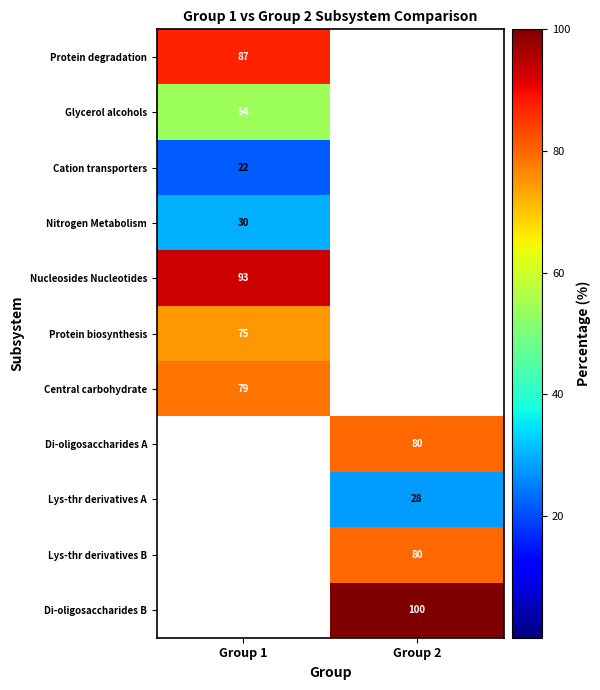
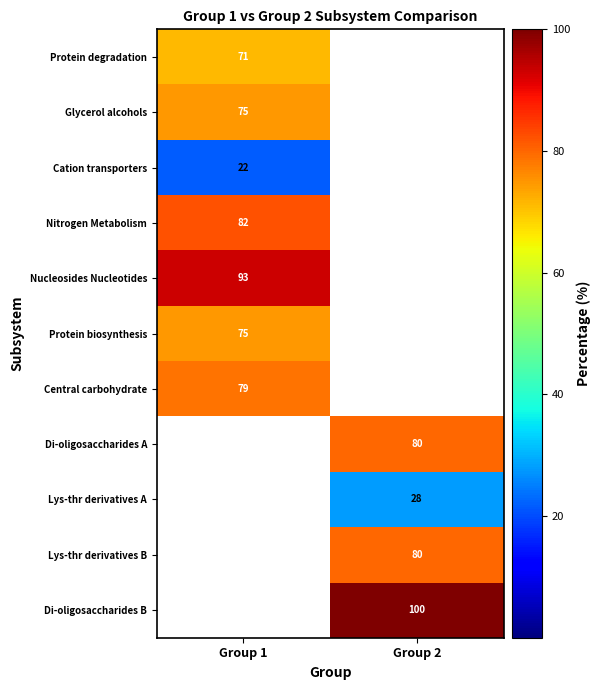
  {
    "Protein degradation": {
-     "Group 1": 87
+     "Group 1": 71
    },
    "Glycerol alcohols": {
-     "Group 1": 54
+     "Group 1": 75
    },
    "Cation transporters": {
      "Group 1": 22
    },
    "Nitrogen Metabolism": {
-     "Group 1": 30
+     "Group 1": 82
    },
    "Nucleosides Nucleotides": {
      "Group 1": 93
    },
    "Protein biosynthesis": {
      "Group 1": 75
    },
    "Central carbohydrate": {
      "Group 1": 79
    },
    "Di-oligosaccharides A": {
      "Group 2": 80
    },
    "Lys-thr derivatives A": {
      "Group 2": 28
    },
    "Lys-thr derivatives B": {
      "Group 2": 80
    },
    "Di-oligosaccharides B": {
      "Group 2": 100
    }
  }
